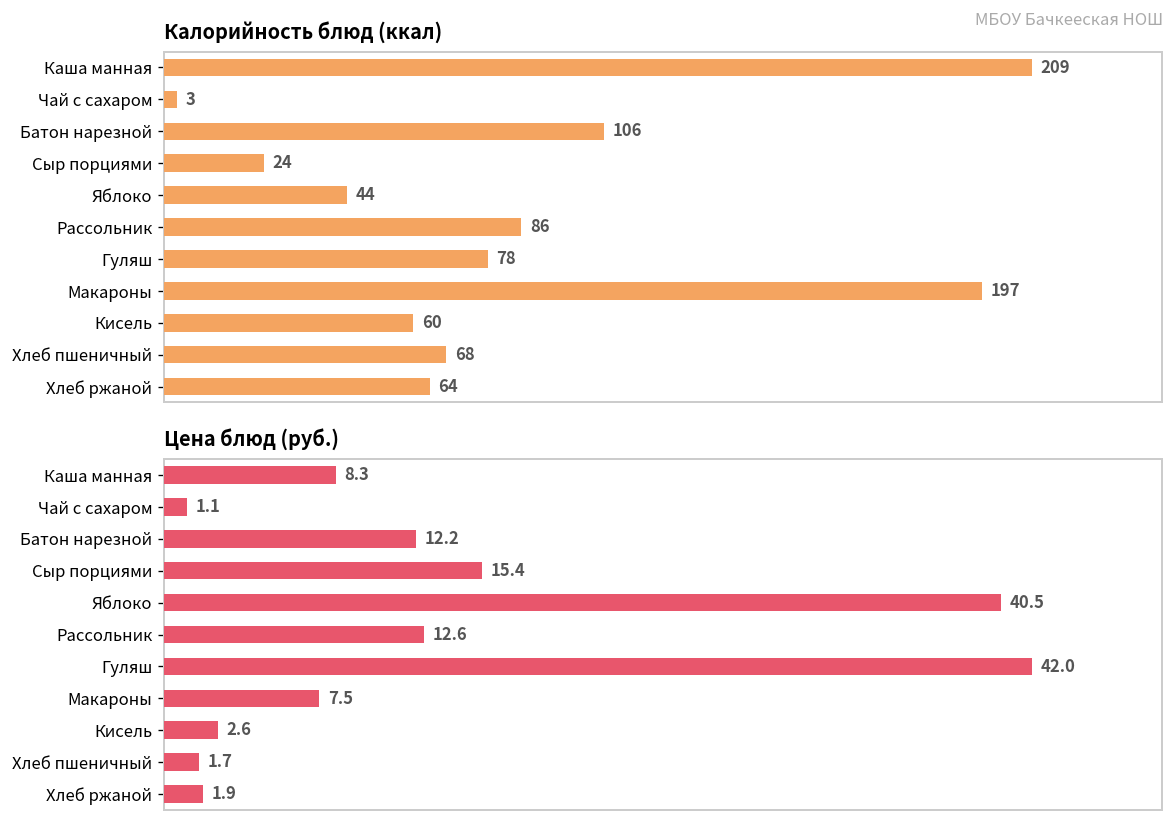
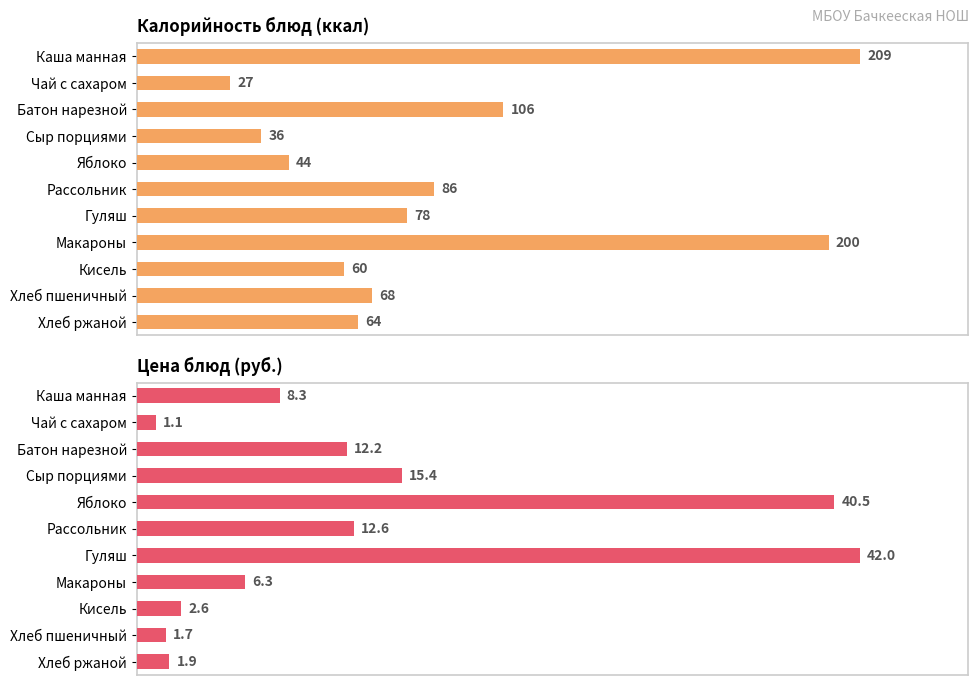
  {
    "Калорийность блюд (ккал)": {
      "Каша манная": 209,
-     "Чай с сахаром": 3,
+     "Чай с сахаром": 27,
      "Батон нарезной": 106,
-     "Сыр порциями": 24,
+     "Сыр порциями": 36,
      "Яблоко": 44,
      "Рассольник": 86,
      "Гуляш": 78,
-     "Макароны": 197,
+     "Макароны": 200,
      "Кисель": 60,
      "Хлеб пшеничный": 68,
      "Хлеб ржаной": 64
    },
    "Цена блюд (руб.)": {
      "Каша манная": 8.3,
      "Чай с сахаром": 1.1,
      "Батон нарезной": 12.2,
      "Сыр порциями": 15.4,
      "Яблоко": 40.5,
      "Рассольник": 12.6,
      "Гуляш": 42.0,
-     "Макароны": 7.5,
+     "Макароны": 6.3,
      "Кисель": 2.6,
      "Хлеб пшеничный": 1.7,
      "Хлеб ржаной": 1.9
    }
  }
